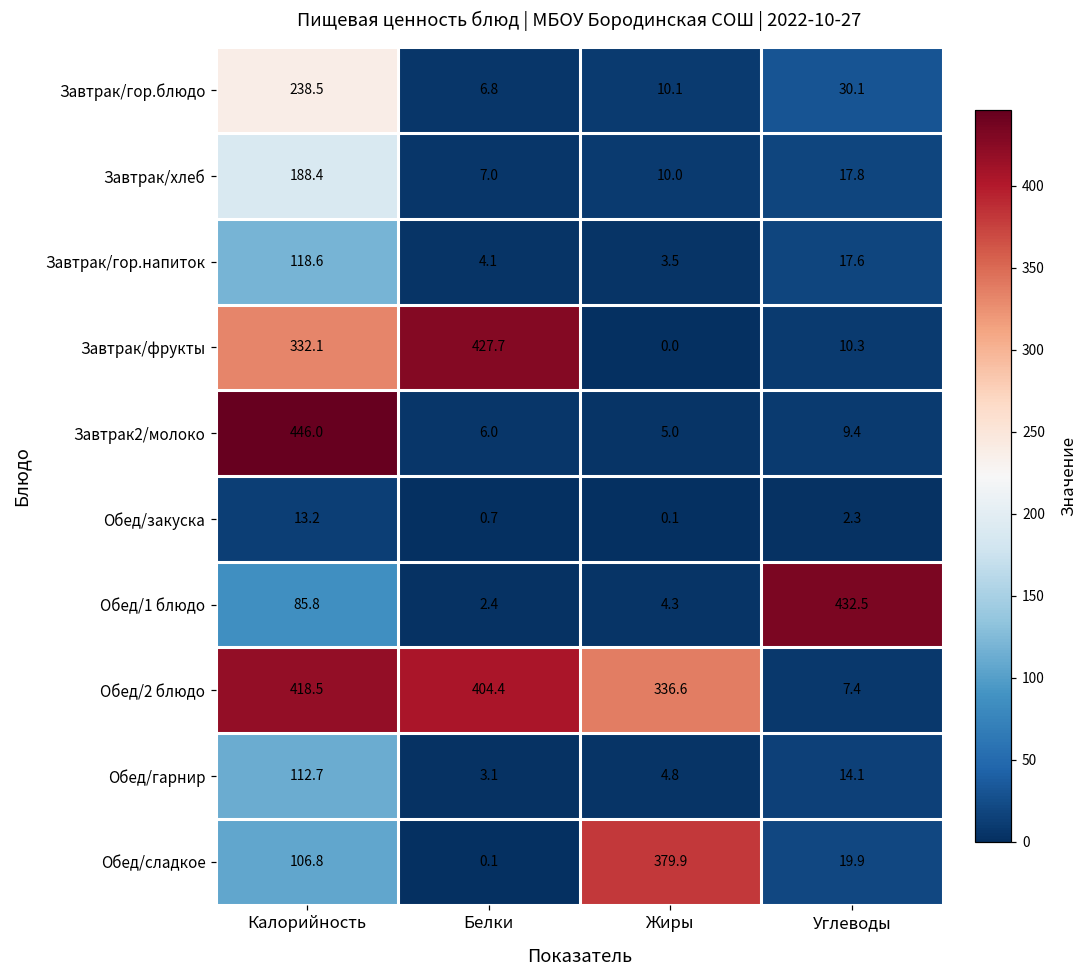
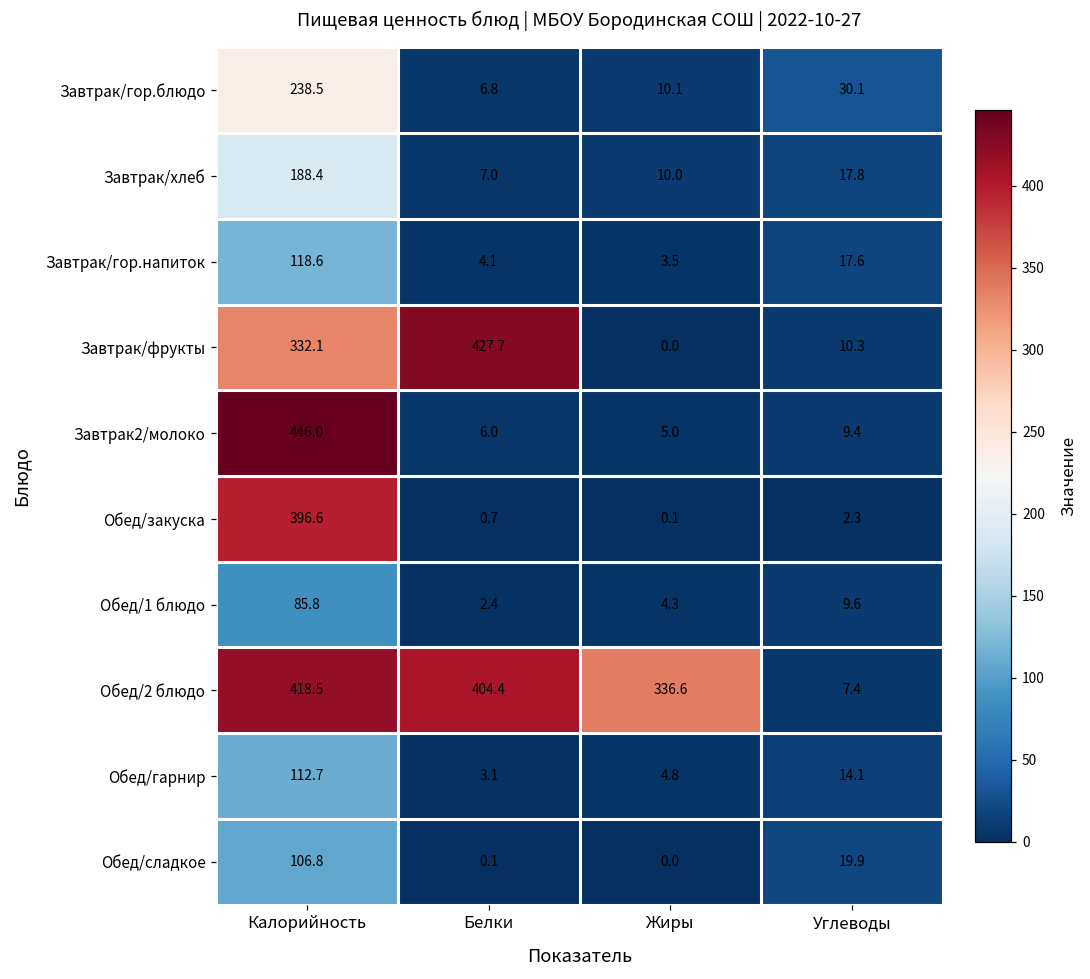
  {
    "Завтрак/гор.блюдо": {
      "Калорийность": 238.5,
      "Белки": 6.8,
      "Жиры": 10.1,
      "Углеводы": 30.1
    },
    "Завтрак/хлеб": {
      "Калорийность": 188.4,
      "Белки": 7.0,
      "Жиры": 10.0,
      "Углеводы": 17.8
    },
    "Завтрак/гор.напиток": {
      "Калорийность": 118.6,
      "Белки": 4.1,
      "Жиры": 3.5,
      "Углеводы": 17.6
    },
    "Завтрак/фрукты": {
      "Калорийность": 332.1,
      "Белки": 427.7,
      "Жиры": 0.0,
      "Углеводы": 10.3
    },
    "Завтрак2/молоко": {
      "Калорийность": 446.0,
      "Белки": 6.0,
      "Жиры": 5.0,
      "Углеводы": 9.4
    },
    "Обед/закуска": {
-     "Калорийность": 13.2,
+     "Калорийность": 396.6,
      "Белки": 0.7,
      "Жиры": 0.1,
      "Углеводы": 2.3
    },
    "Обед/1 блюдо": {
      "Калорийность": 85.8,
      "Белки": 2.4,
      "Жиры": 4.3,
-     "Углеводы": 432.5
+     "Углеводы": 9.6
    },
    "Обед/2 блюдо": {
      "Калорийность": 418.5,
      "Белки": 404.4,
      "Жиры": 336.6,
      "Углеводы": 7.4
    },
    "Обед/гарнир": {
      "Калорийность": 112.7,
      "Белки": 3.1,
      "Жиры": 4.8,
      "Углеводы": 14.1
    },
    "Обед/сладкое": {
      "Калорийность": 106.8,
      "Белки": 0.1,
-     "Жиры": 379.9,
+     "Жиры": 0.0,
      "Углеводы": 19.9
    }
  }
